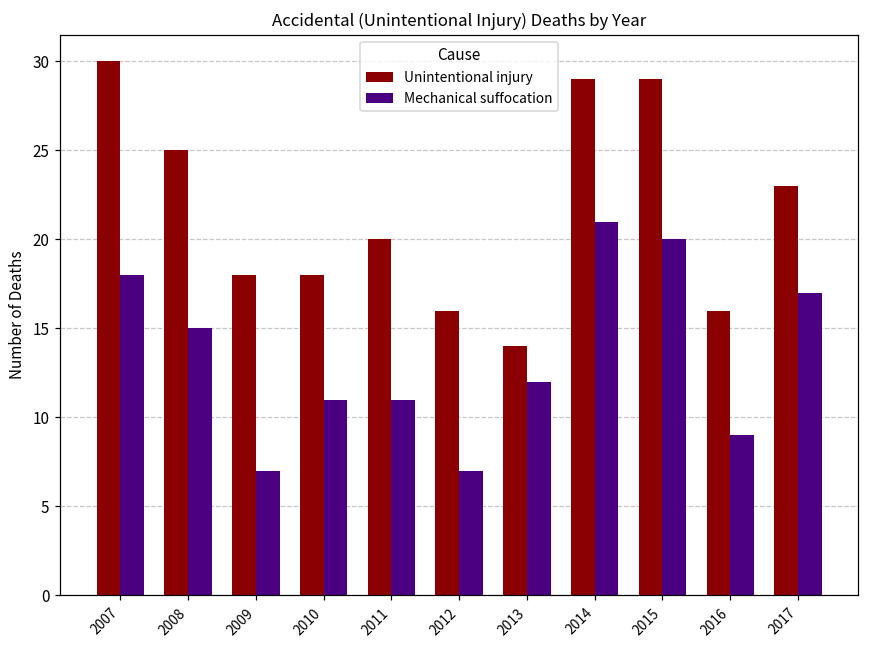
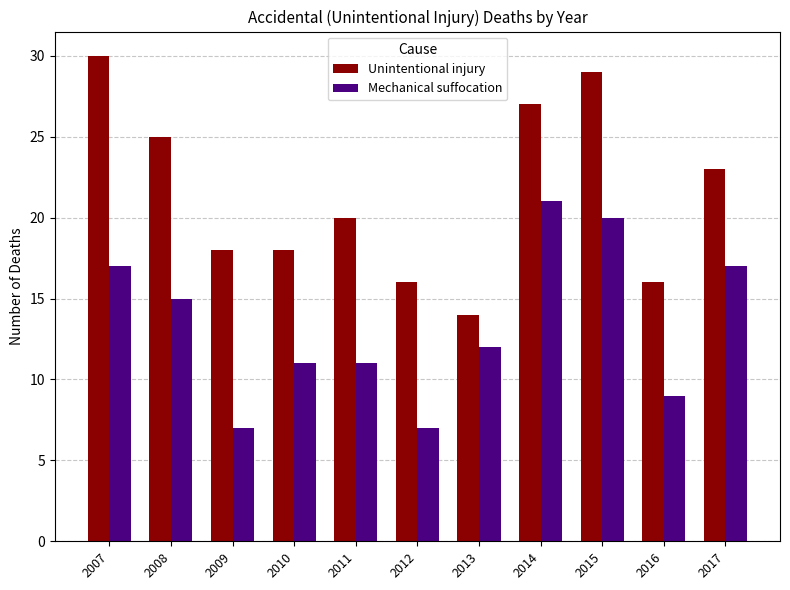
  {
    "Unintentional injury": {
      "2007": 30,
      "2008": 25,
      "2009": 18,
      "2010": 18,
      "2011": 20,
      "2012": 16,
      "2013": 14,
-     "2014": 29,
+     "2014": 27,
      "2015": 29,
      "2016": 16,
      "2017": 23
    },
    "Mechanical suffocation": {
-     "2007": 18,
+     "2007": 17,
      "2008": 15,
      "2009": 7,
      "2010": 11,
      "2011": 11,
      "2012": 7,
      "2013": 12,
      "2014": 21,
      "2015": 20,
      "2016": 9,
      "2017": 17
    }
  }
